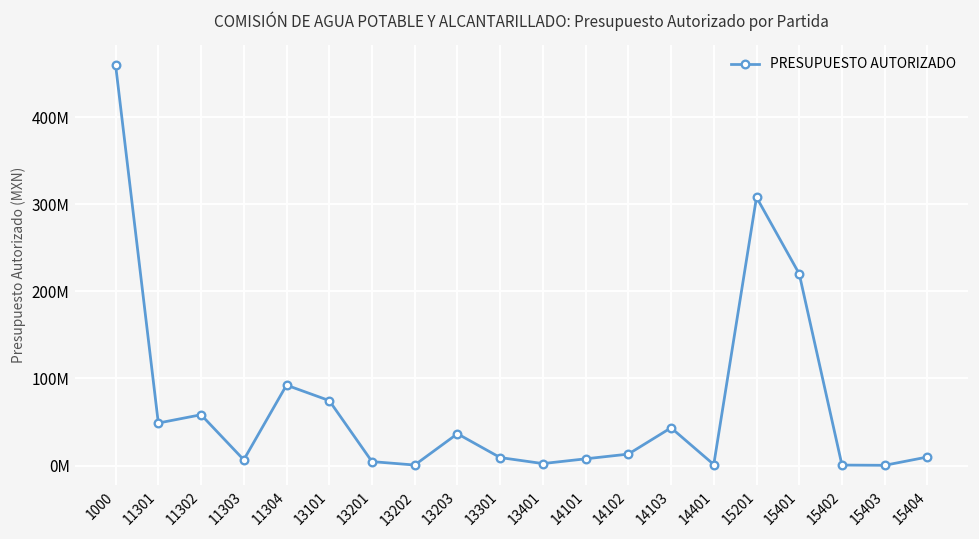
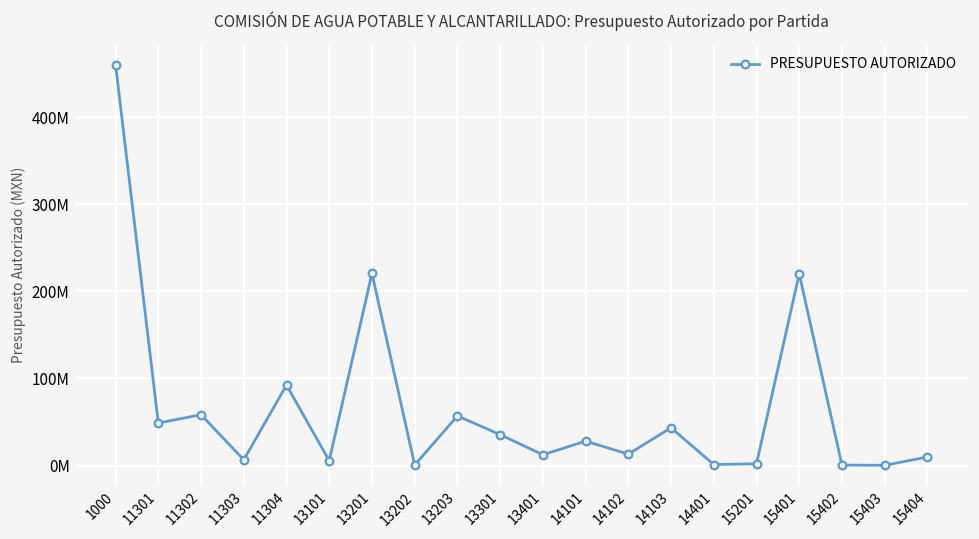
  {
    "1000": 460000000,
    "11301": 50000000,
    "11302": 60000000,
    "11303": 10000000,
    "11304": 90000000,
-   "13101": 70000000,
-   "13201": 0,
+   "13101": 10000000,
+   "13201": 220000000,
    "13202": 0,
-   "13203": 40000000,
-   "13301": 10000000,
-   "13401": 0,
-   "14101": 10000000,
+   "13203": 60000000,
+   "13301": 40000000,
+   "13401": 10000000,
+   "14101": 30000000,
    "14102": 10000000,
    "14103": 40000000,
    "14401": 0,
-   "15201": 310000000,
+   "15201": 0,
    "15401": 220000000,
    "15402": 0,
    "15403": 0,
    "15404": 10000000
  }
